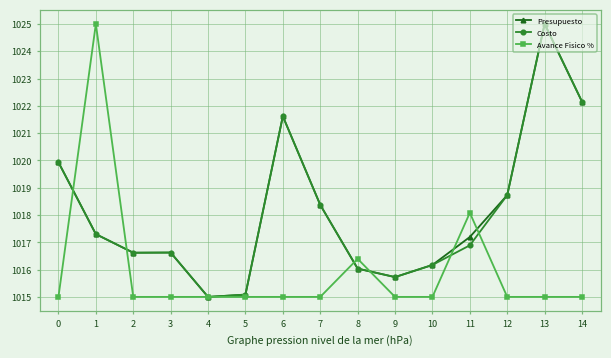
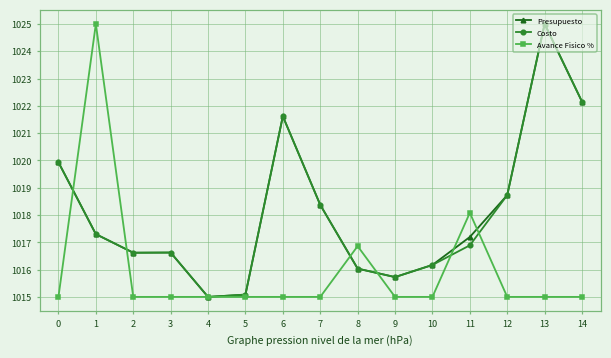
  {
    "Avance Fisico %": {
      "0": 1015.0,
      "1": 1025.0,
      "2": 1015.0,
      "3": 1015.0,
      "6": 1015.0,
      "7": 1015.0,
-     "8": 1016.4,
+     "8": 1016.9,
      "9": 1015.0,
      "10": 1015.0,
      "11": 1018.1,
      "12": 1015.0,
      "13": 1015.0,
      "14": 1015.0
    }
  }
